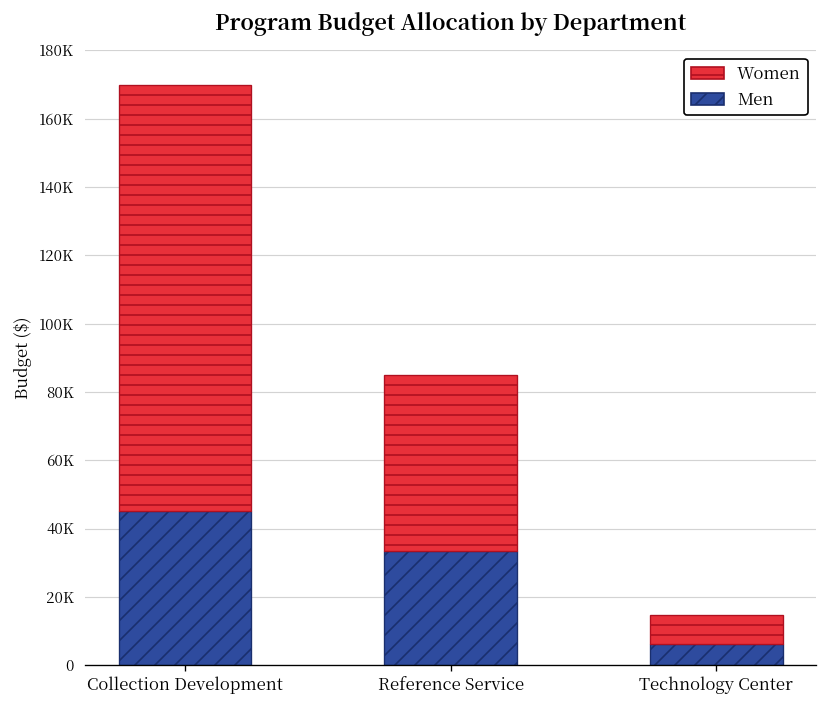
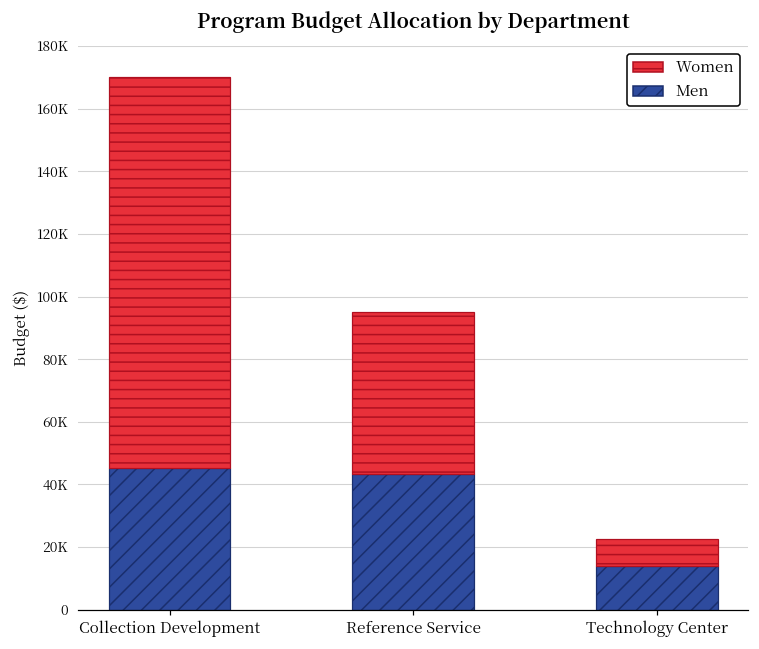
  {
    "Men": {
      "Collection Development": 45000,
-     "Reference Service": 33000,
-     "Technology Center": 6000
+     "Reference Service": 43000,
+     "Technology Center": 14000
    },
    "Women": {
      "Collection Development": 125000,
      "Reference Service": 51000,
      "Technology Center": 9000
    }
  }
